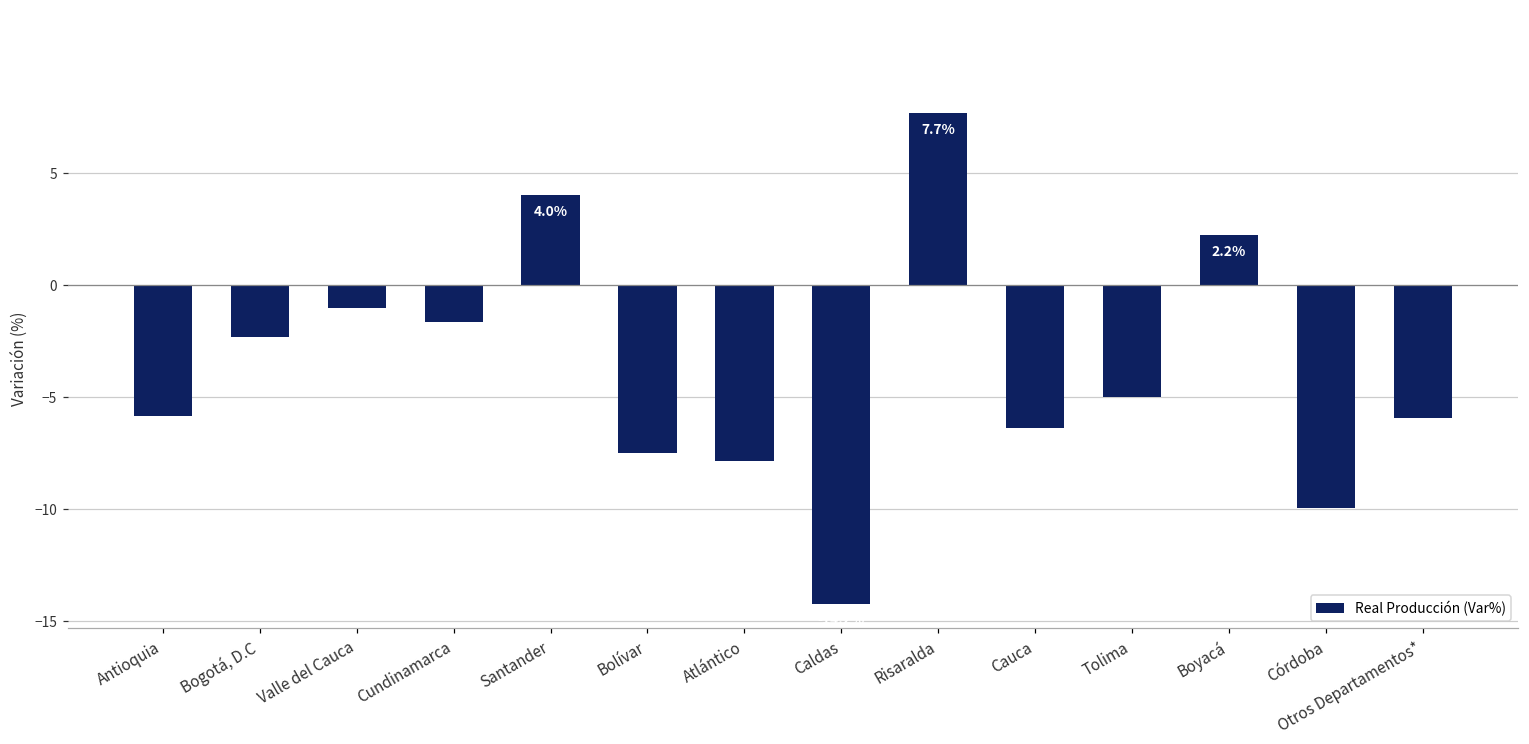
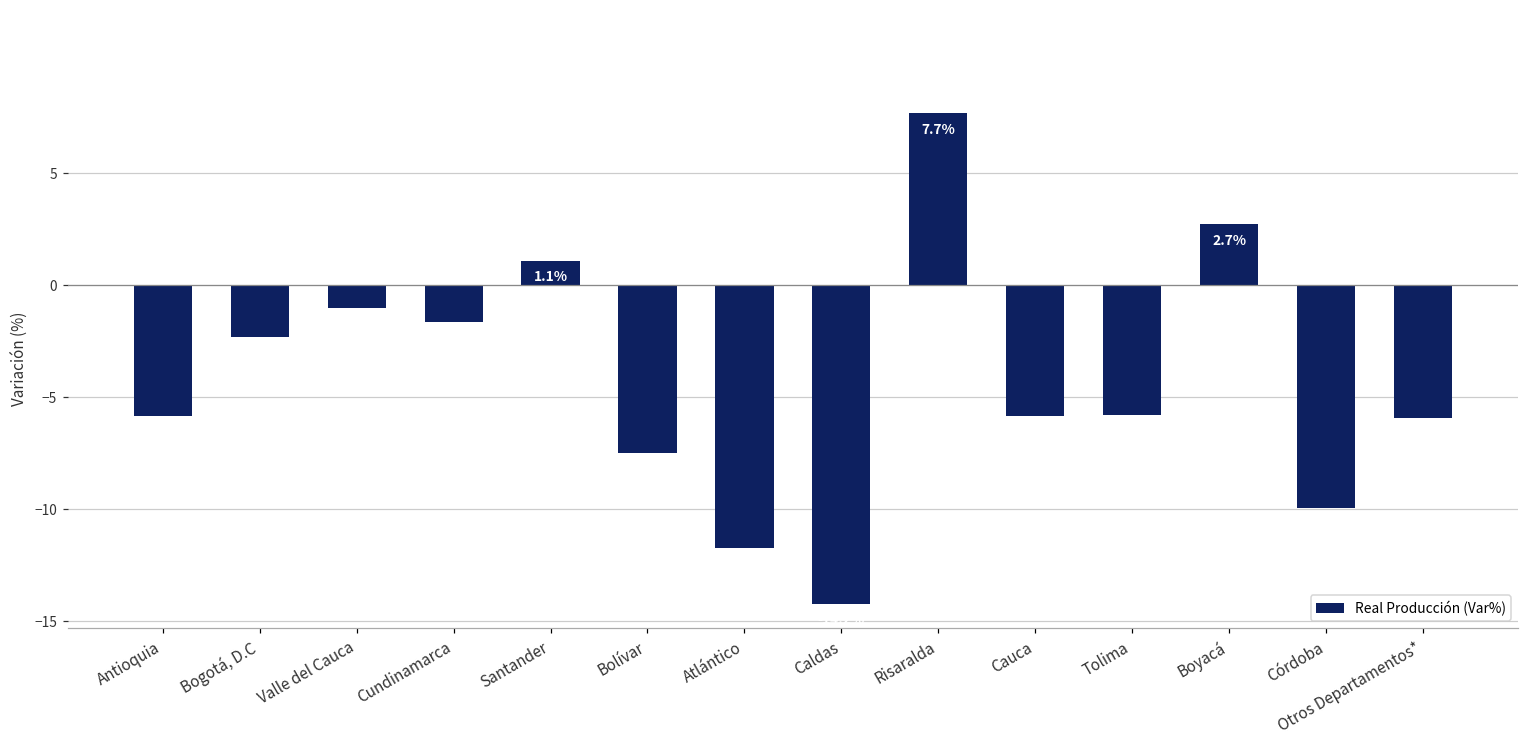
  {
-   "Santander": "4.0%",
-   "Atlántico": "-7.9",
+   "Santander": "1.1%",
+   "Atlántico": "-11.7",
    "Risaralda": "7.7%",
-   "Cauca": "-6.4",
-   "Tolima": "-5.0",
-   "Boyacá": "2.2%"
+   "Cauca": "-5.9",
+   "Tolima": "-5.8",
+   "Boyacá": "2.7%"
  }
